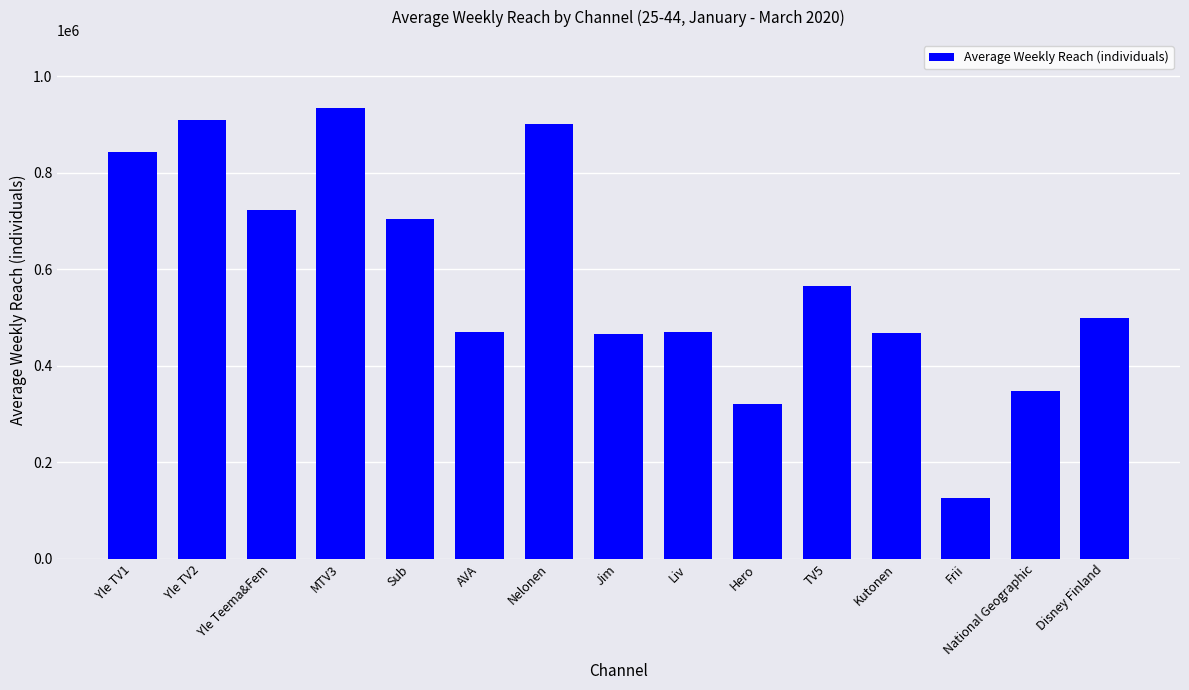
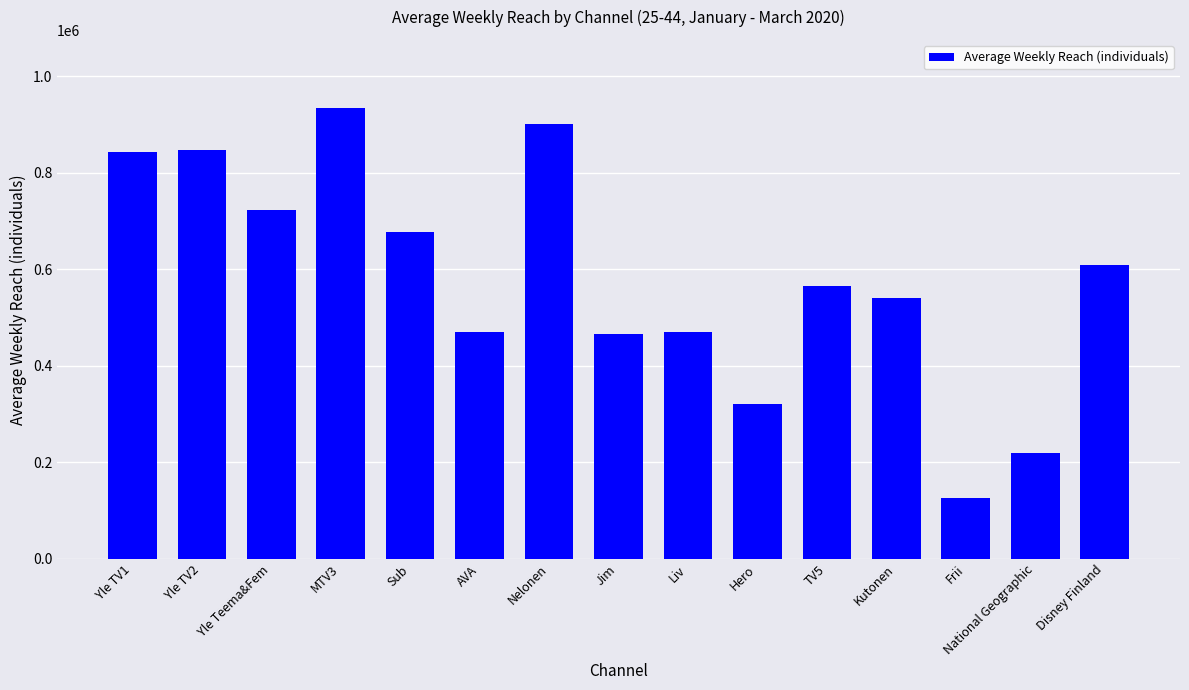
  {
    "Yle TV1": 840000,
-   "Yle TV2": 910000,
+   "Yle TV2": 850000,
    "Yle Teema&Fem": 720000,
    "MTV3": 940000,
-   "Sub": 700000,
+   "Sub": 680000,
    "AVA": 470000,
    "Nelonen": 900000,
    "Jim": 470000,
    "Liv": 470000,
    "Hero": 320000,
    "TV5": 570000,
-   "Kutonen": 470000,
+   "Kutonen": 540000,
    "Frii": 130000,
-   "National Geographic": 350000,
-   "Disney Finland": 500000
+   "National Geographic": 220000,
+   "Disney Finland": 610000
  }
